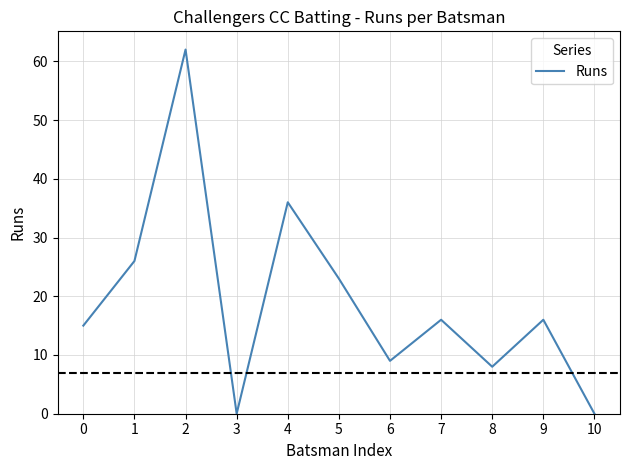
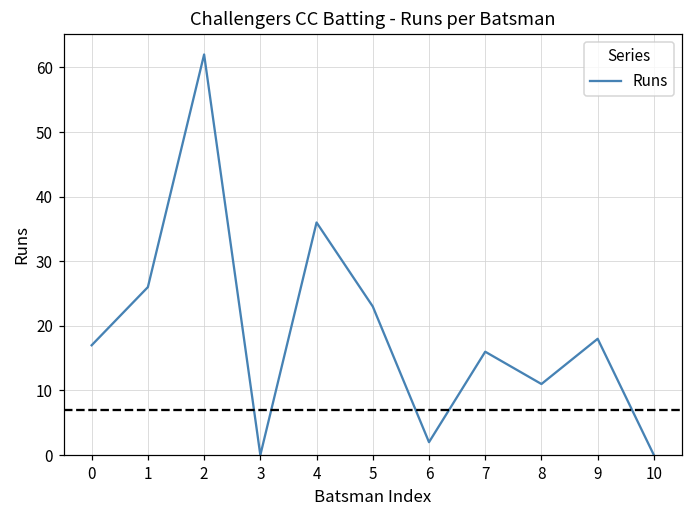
  {
-   "0": 15,
+   "0": 17,
    "1": 26,
    "2": 62,
    "3": 0,
    "4": 36,
    "5": 23,
-   "6": 9,
+   "6": 2,
    "7": 16,
-   "8": 8,
-   "9": 16,
+   "8": 11,
+   "9": 18,
    "10": 0
  }
